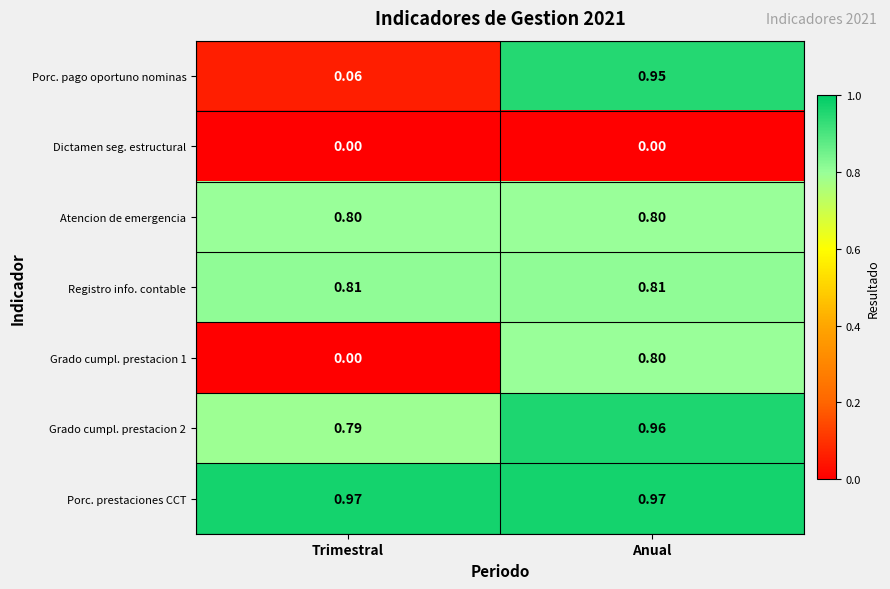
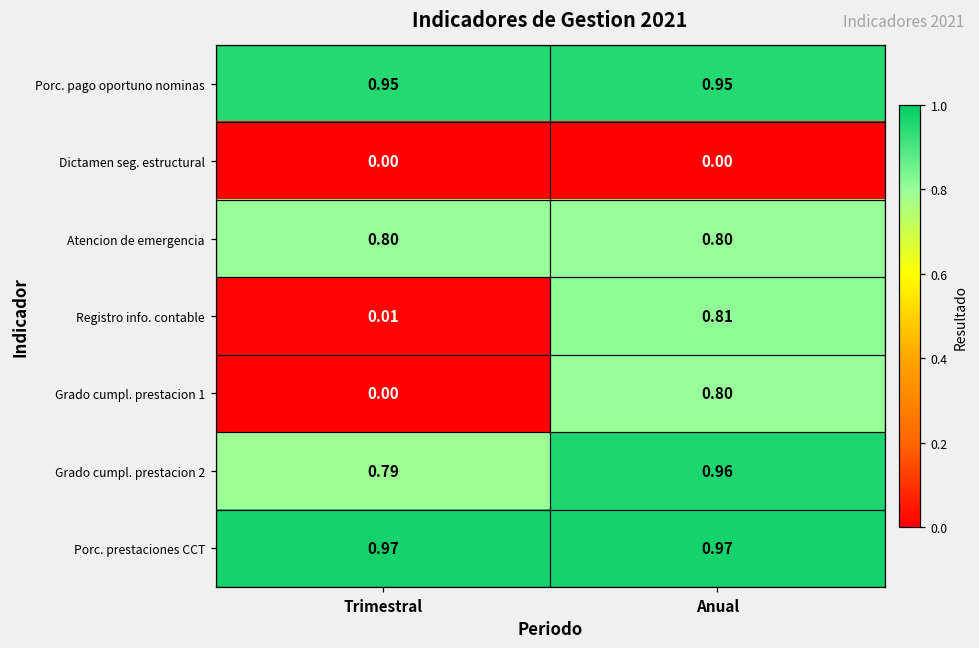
  {
    "Porc. pago oportuno nominas": {
-     "Trimestral": 0.06,
+     "Trimestral": 0.95,
      "Anual": 0.95
    },
    "Dictamen seg. estructural": {
      "Trimestral": 0.00,
      "Anual": 0.00
    },
    "Atencion de emergencia": {
      "Trimestral": 0.80,
      "Anual": 0.80
    },
    "Registro info. contable": {
-     "Trimestral": 0.81,
+     "Trimestral": 0.01,
      "Anual": 0.81
    },
    "Grado cumpl. prestacion 1": {
      "Trimestral": 0.00,
      "Anual": 0.80
    },
    "Grado cumpl. prestacion 2": {
      "Trimestral": 0.79,
      "Anual": 0.96
    },
    "Porc. prestaciones CCT": {
      "Trimestral": 0.97,
      "Anual": 0.97
    }
  }
